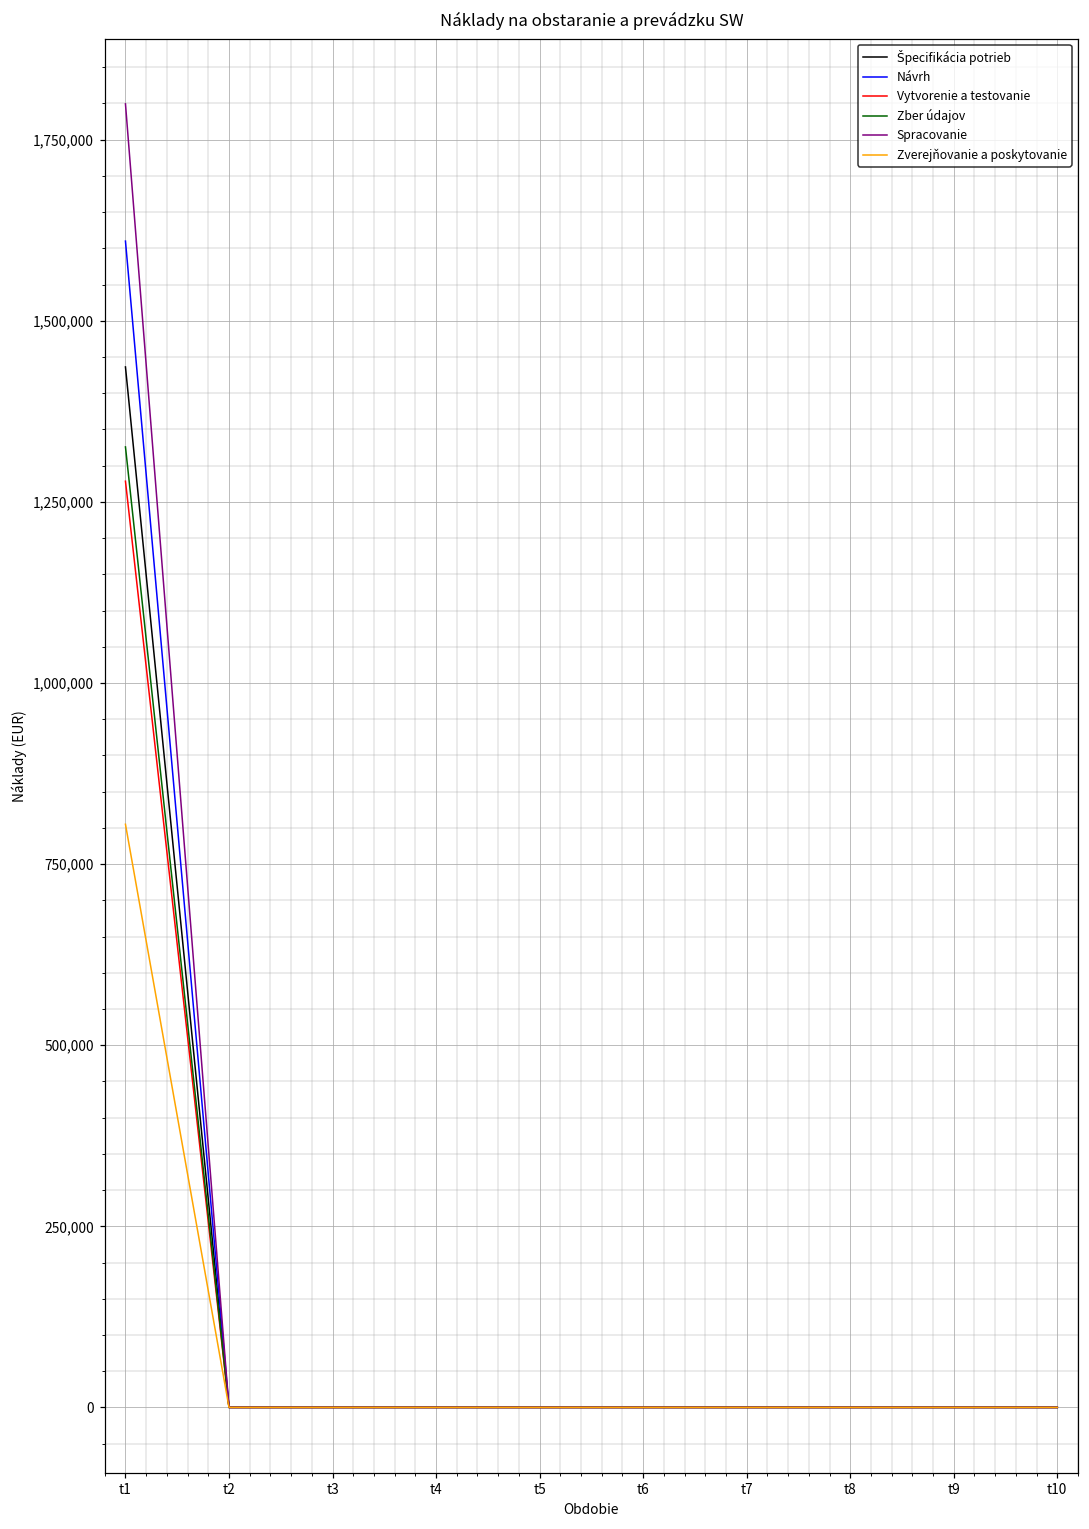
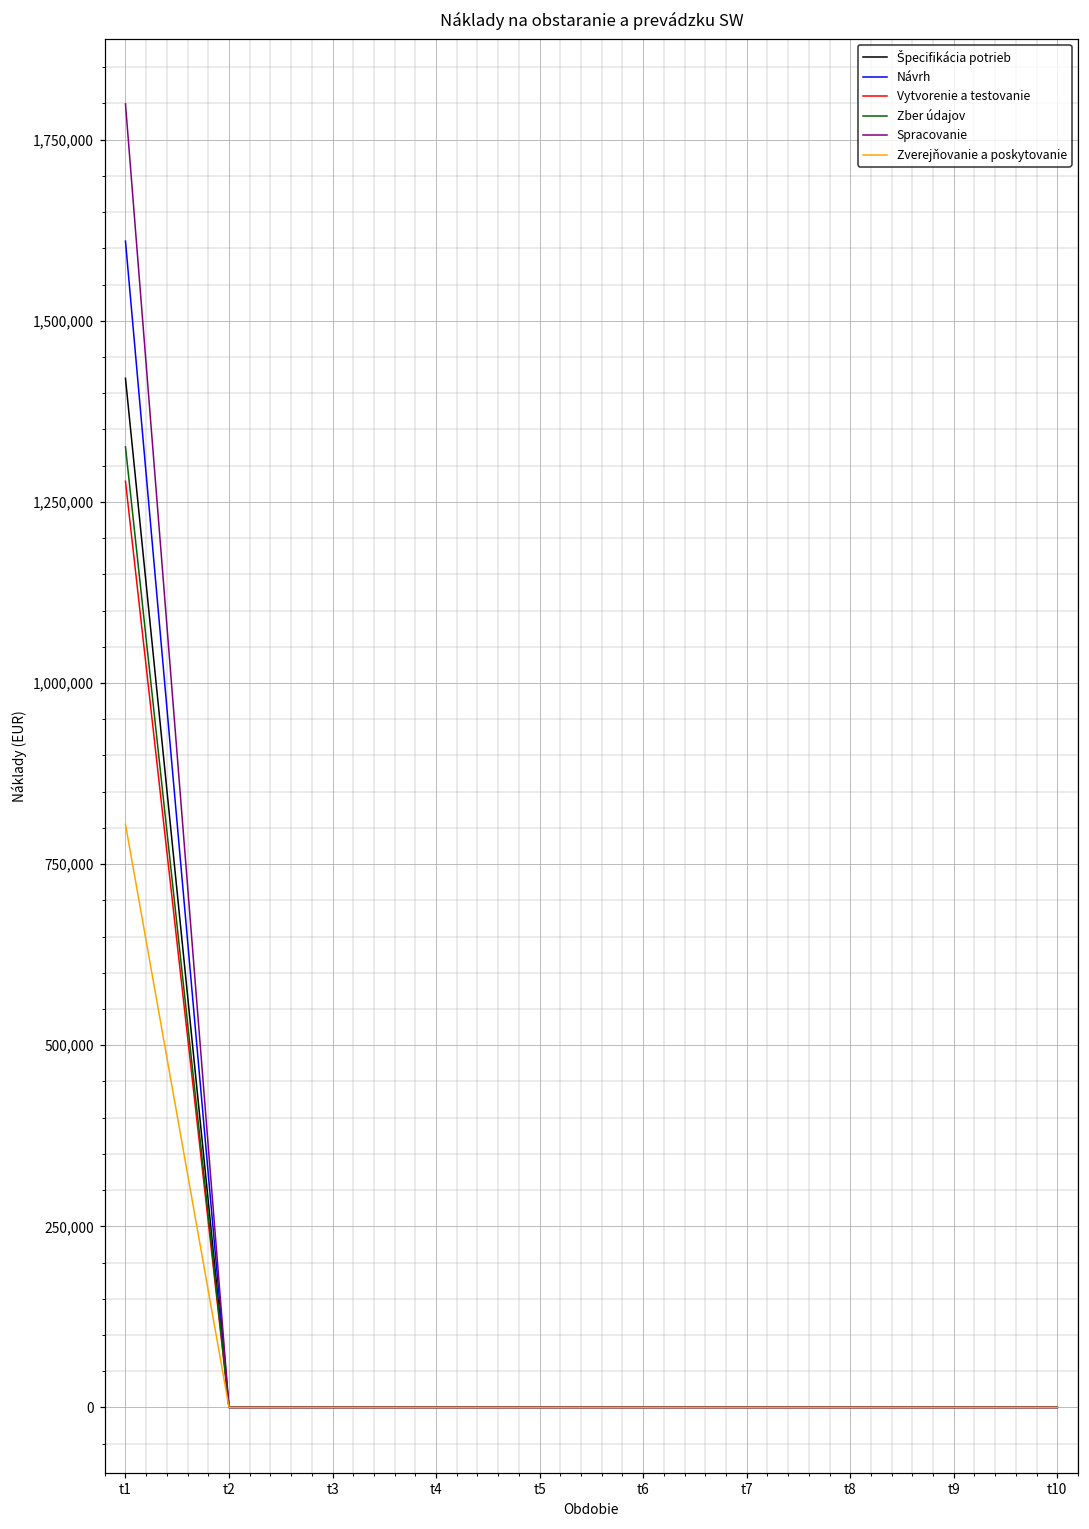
  {
    "Špecifikácia potrieb": {
-     "t1": "1,440,000"
+     "t1": "1,420,000"
    },
    "Návrh": {
      "t1": "1,610,000"
    },
    "Vytvorenie a testovanie": {
      "t1": "1,280,000"
    },
    "Zber údajov": {
      "t1": "1,330,000"
    },
    "Spracovanie": {
      "t1": "1,800,000"
    },
    "Zverejňovanie a poskytovanie": {
      "t1": "800,000"
    }
  }
